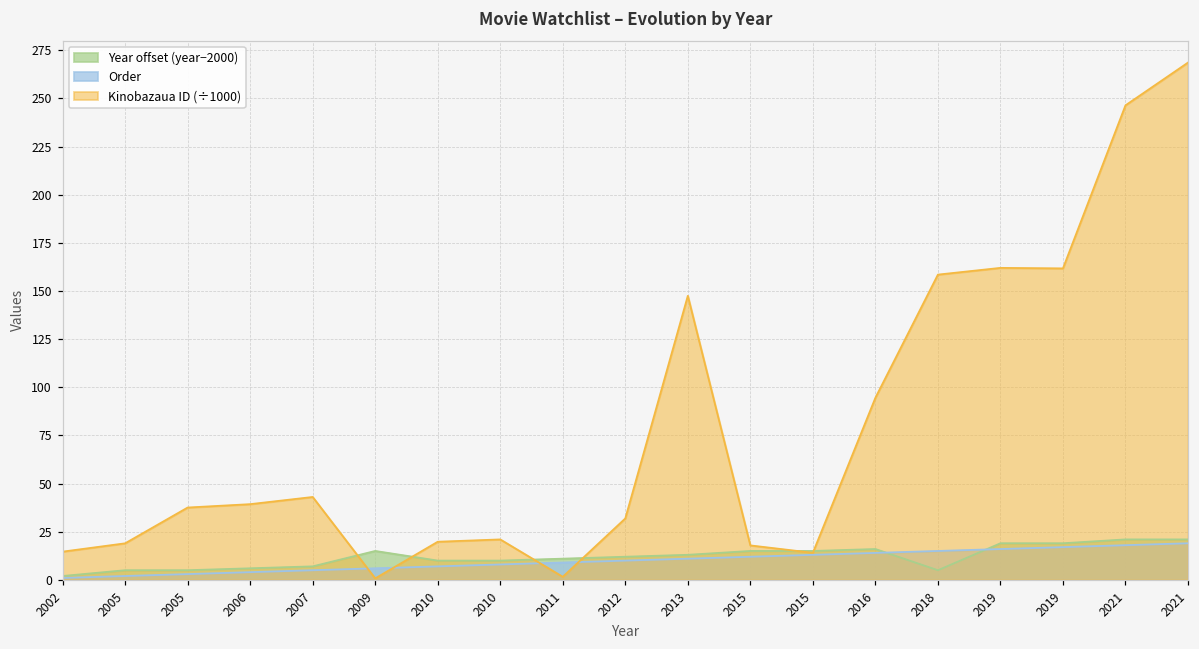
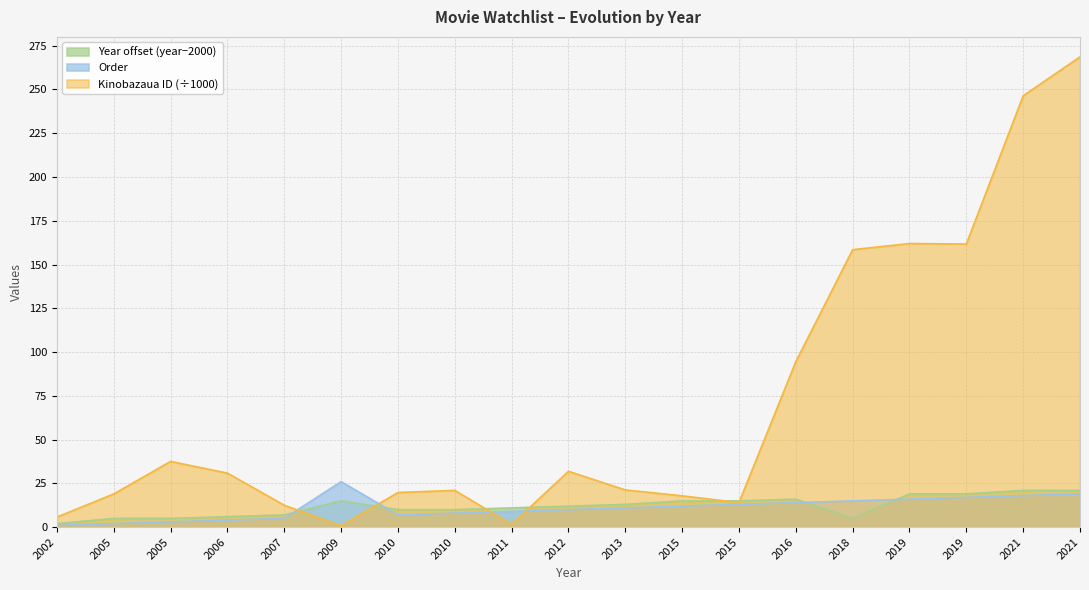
  {
    "Year offset (year−2000)": {
      "2006": 6,
      "2007": 7,
      "2009": 15,
      "2011": 11,
      "2012": 12,
      "2013": 13,
      "2016": 16,
      "2018": 5
    },
    "Order": {
      "2006": 4,
      "2007": 5,
-     "2009": 6,
+     "2009": 26,
      "2011": 9,
      "2012": 10,
      "2013": 11,
      "2016": 14,
      "2018": 15
    },
    "Kinobazaua ID (÷1000)": {
-     "2002": 15,
-     "2006": 39,
-     "2007": 43,
+     "2002": 6,
+     "2006": 31,
+     "2007": 12,
      "2009": 1,
      "2011": 2,
      "2012": 32,
-     "2013": 147,
+     "2013": 21,
      "2016": 95,
      "2018": 158
    }
  }
